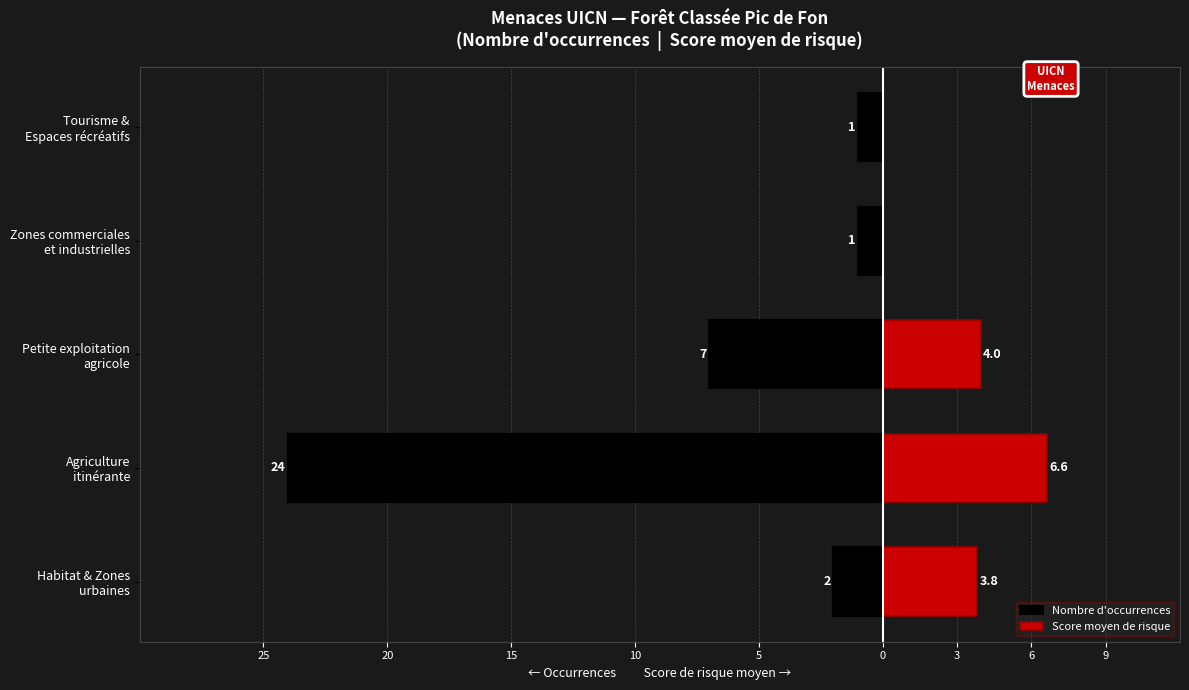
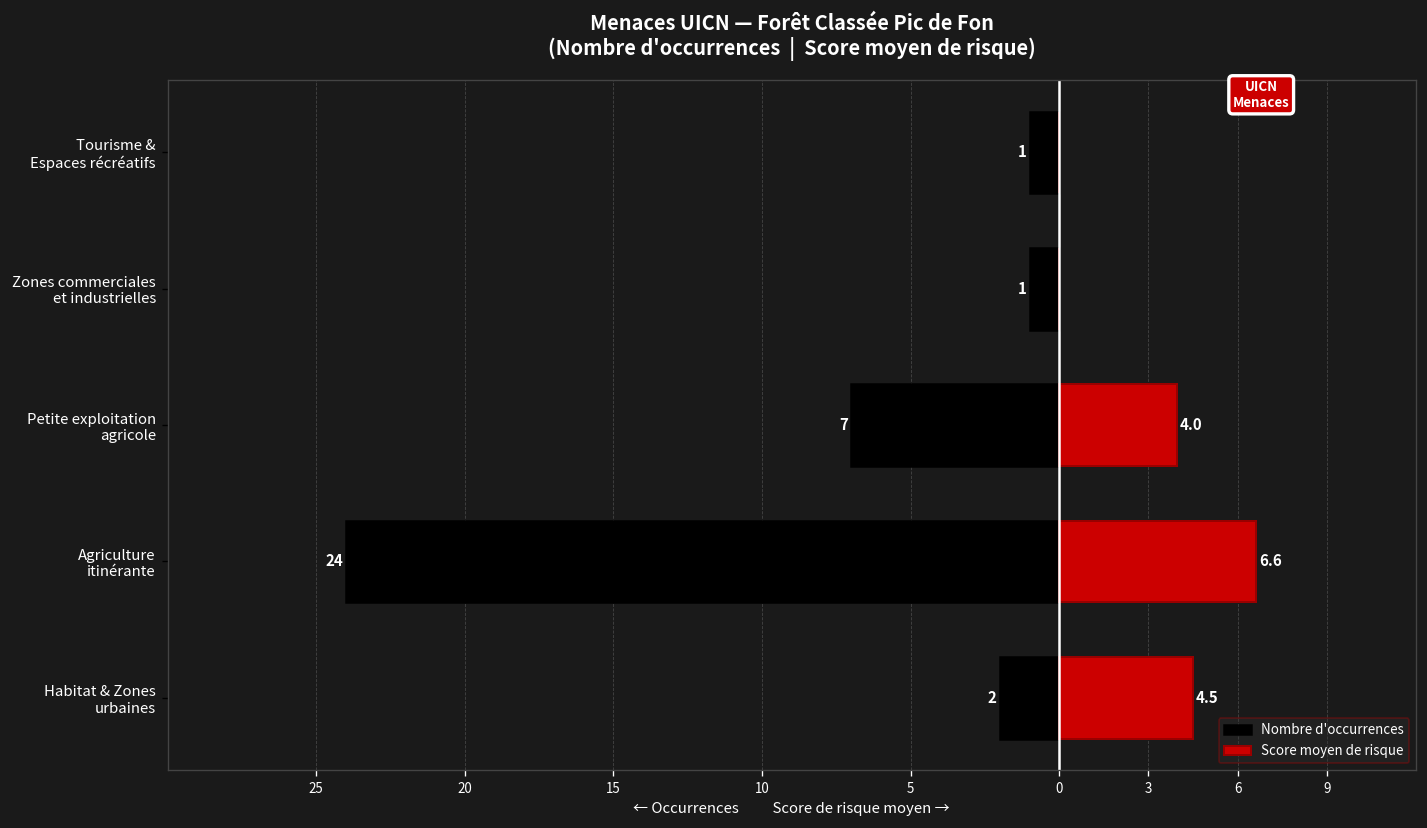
  {
    "Score moyen de risque": {
      "Petite exploitation agricole": 4.0,
      "Agriculture itinérante": 6.6,
-     "Habitat & Zones urbaines": 3.8
+     "Habitat & Zones urbaines": 4.5
    }
  }
